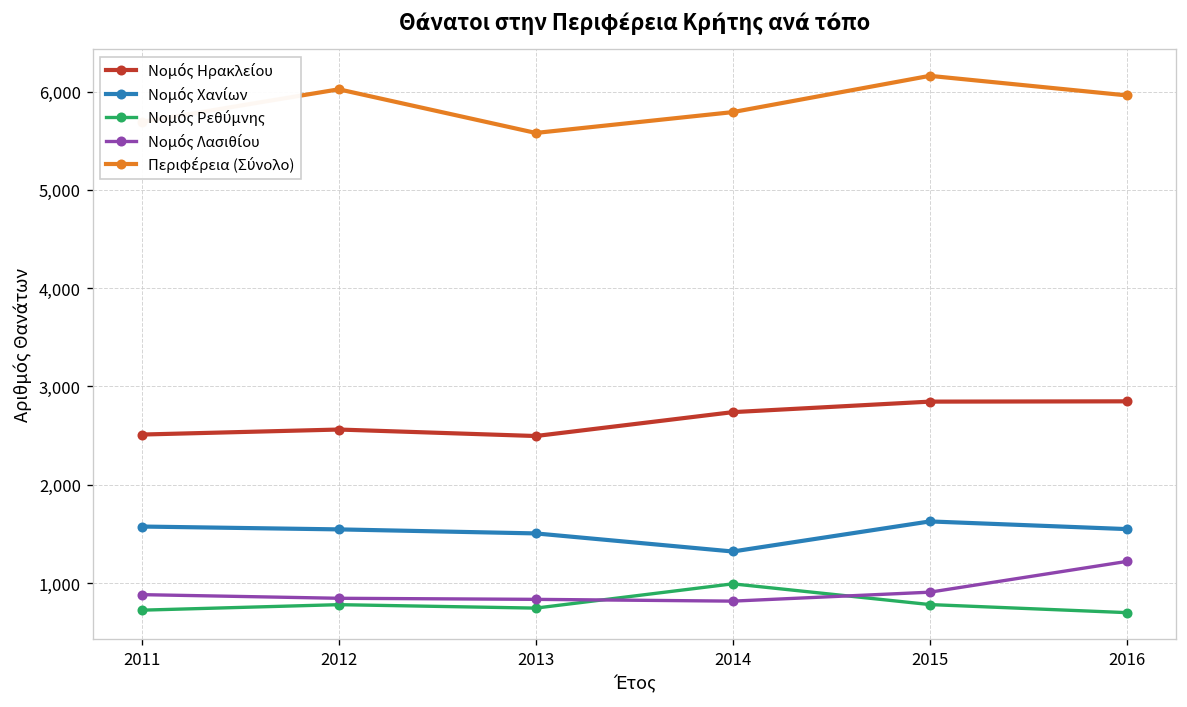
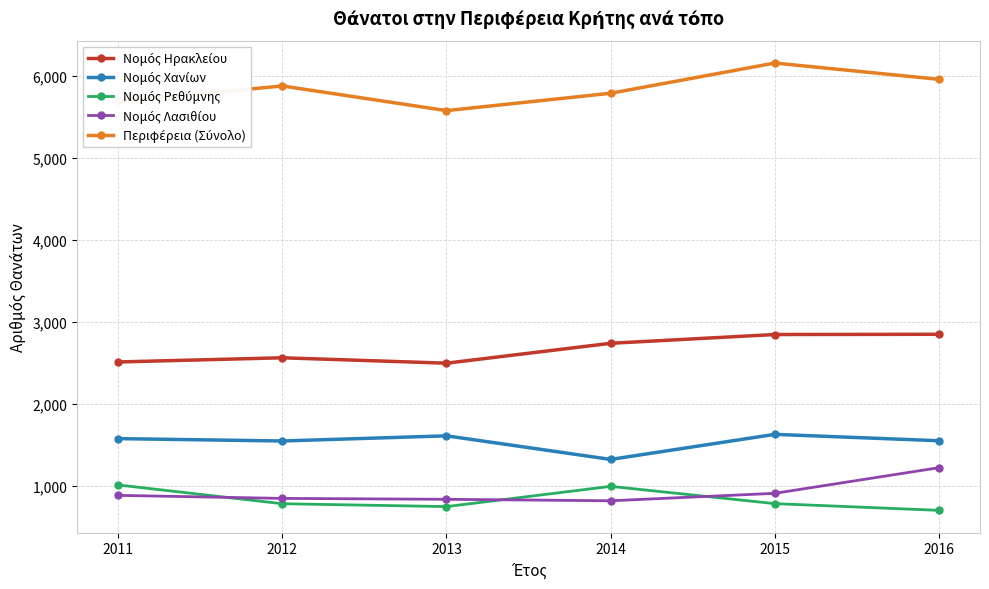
  {
    "Νομός Ηρακλείου": {
      "2011": "2,500",
      "2012": "2,600",
      "2013": "2,500",
      "2014": "2,700",
      "2015": "2,800",
      "2016": "2,800"
    },
    "Νομός Χανίων": {
      "2011": "1,600",
      "2012": "1,500",
-     "2013": "1,500",
+     "2013": "1,600",
      "2014": "1,300",
      "2015": "1,600",
      "2016": "1,500"
    },
    "Νομός Ρεθύμνης": {
-     "2011": "700",
+     "2011": "1,000",
      "2012": "800",
      "2013": "700",
      "2014": "1,000",
      "2015": "800",
      "2016": "700"
    },
    "Νομός Λασιθίου": {
      "2011": "900",
      "2012": "800",
      "2013": "800",
      "2014": "800",
      "2015": "900",
      "2016": "1,200"
    },
    "Περιφέρεια (Σύνολο)": {
-     "2012": "6,000",
+     "2012": "5,900",
      "2013": "5,600",
      "2014": "5,800",
      "2015": "6,200",
      "2016": "6,000"
    }
  }
